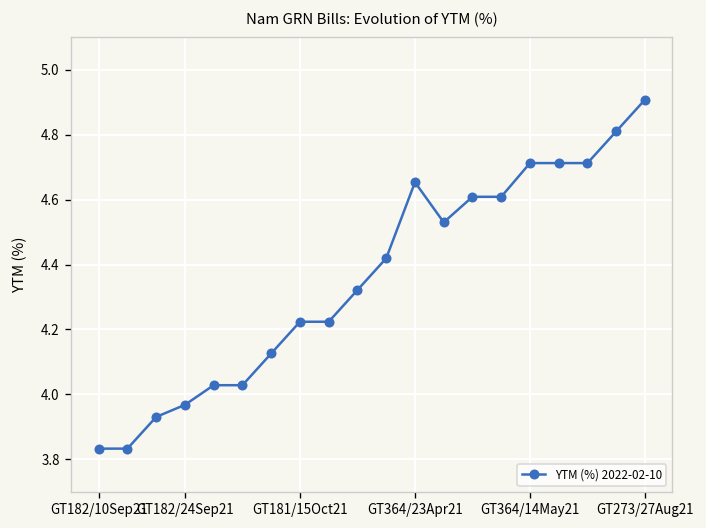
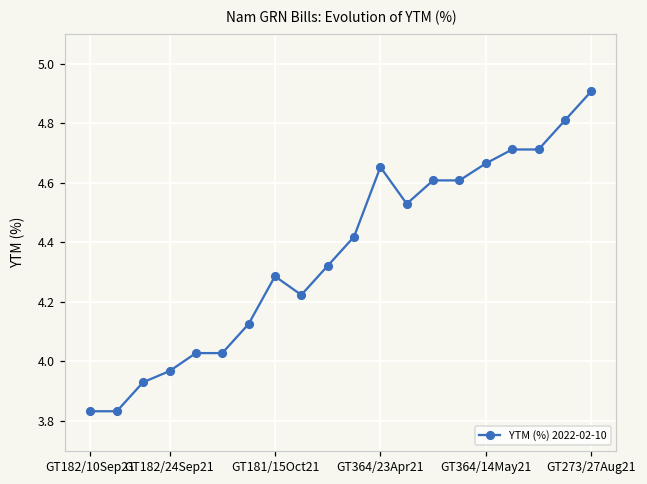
  {
    "GT182/10Sep21": 3.83,
    "GT182/24Sep21": 3.97,
-   "GT181/15Oct21": 4.22,
+   "GT181/15Oct21": 4.29,
    "GT364/23Apr21": 4.65,
-   "GT364/14May21": 4.71,
+   "GT364/14May21": 4.67,
    "GT273/27Aug21": 4.91
  }
